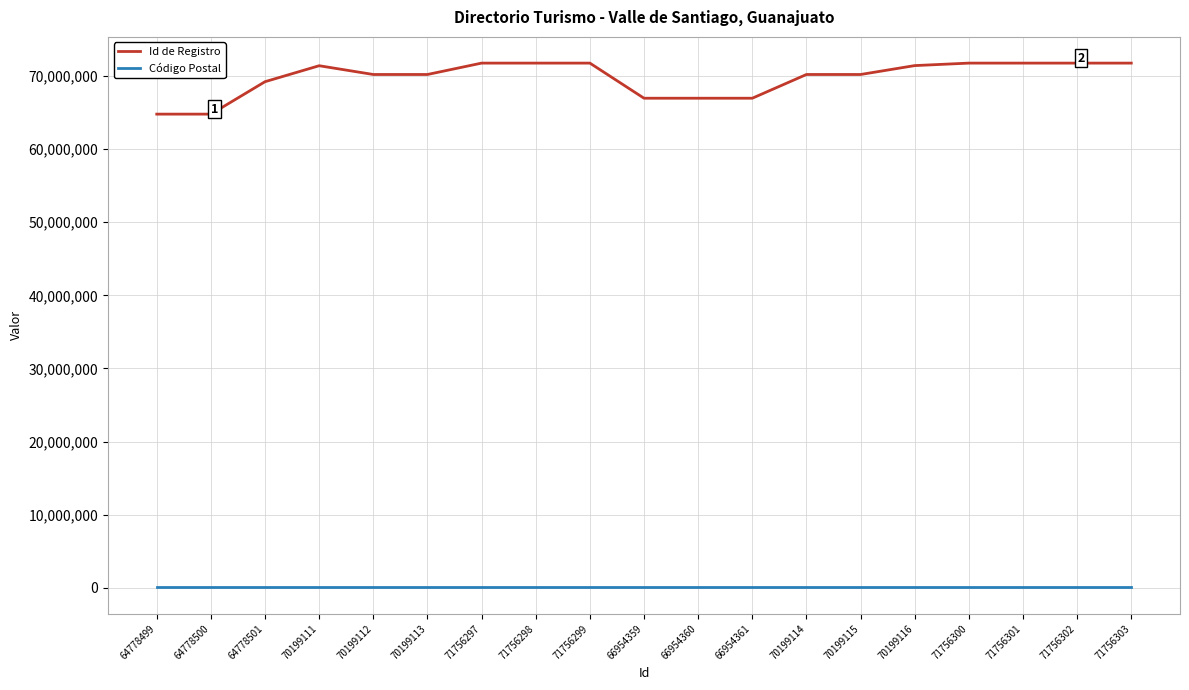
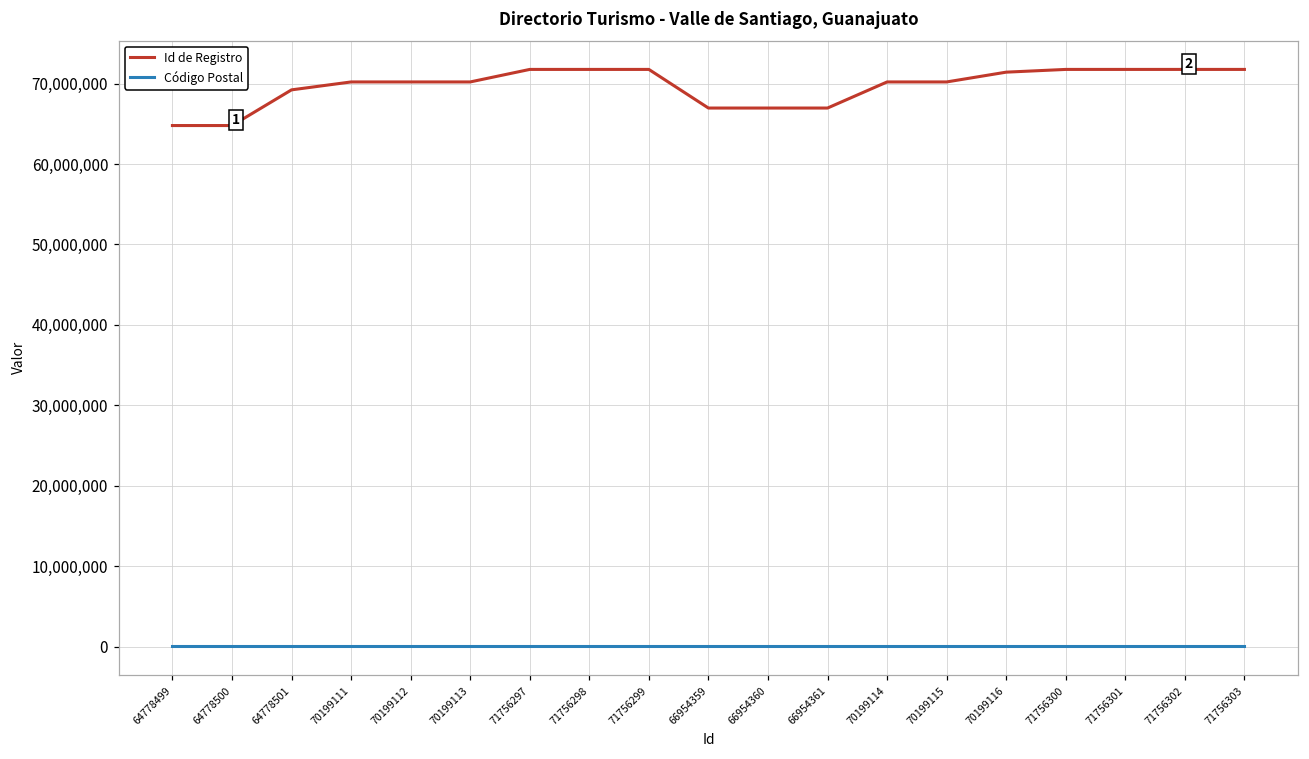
  {
    "Id de Registro": {
      "64778499": "65,000,000",
      "64778501": "69,000,000",
-     "70199111": "71,000,000",
+     "70199111": "70,000,000",
      "70199112": "70,000,000",
      "70199113": "70,000,000",
      "71756297": "72,000,000",
      "71756298": "72,000,000",
      "71756299": "72,000,000",
      "66954359": "67,000,000",
      "66954360": "67,000,000",
      "66954361": "67,000,000",
      "70199114": "70,000,000",
      "70199115": "70,000,000",
      "70199116": "71,000,000",
      "71756300": "72,000,000",
      "71756301": "72,000,000",
      "71756303": "72,000,000"
    },
    "Código Postal": {
      "64778499": "0",
      "64778500": "0",
      "64778501": "0",
      "70199111": "0",
      "70199112": "0",
      "70199113": "0",
      "71756297": "0",
      "71756298": "0",
      "71756299": "0",
      "66954359": "0",
      "66954360": "0",
      "66954361": "0",
      "70199114": "0",
      "70199115": "0",
      "70199116": "0",
      "71756300": "0",
      "71756301": "0",
      "71756302": "0",
      "71756303": "0"
    }
  }
